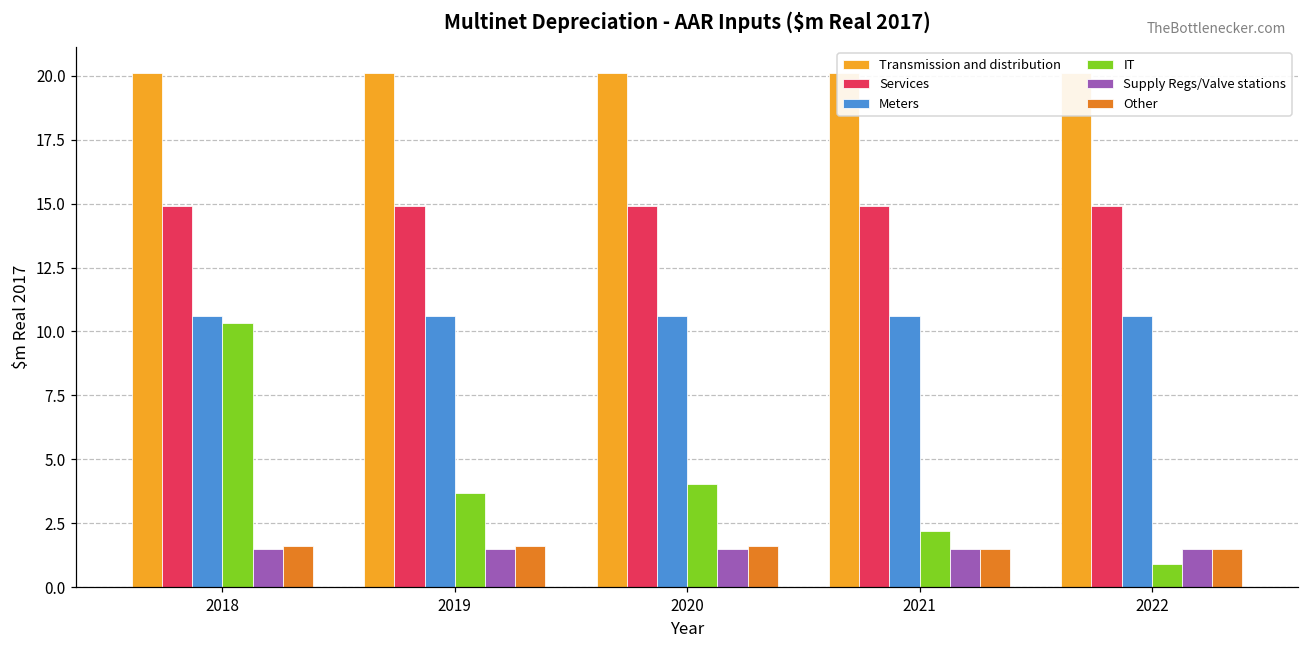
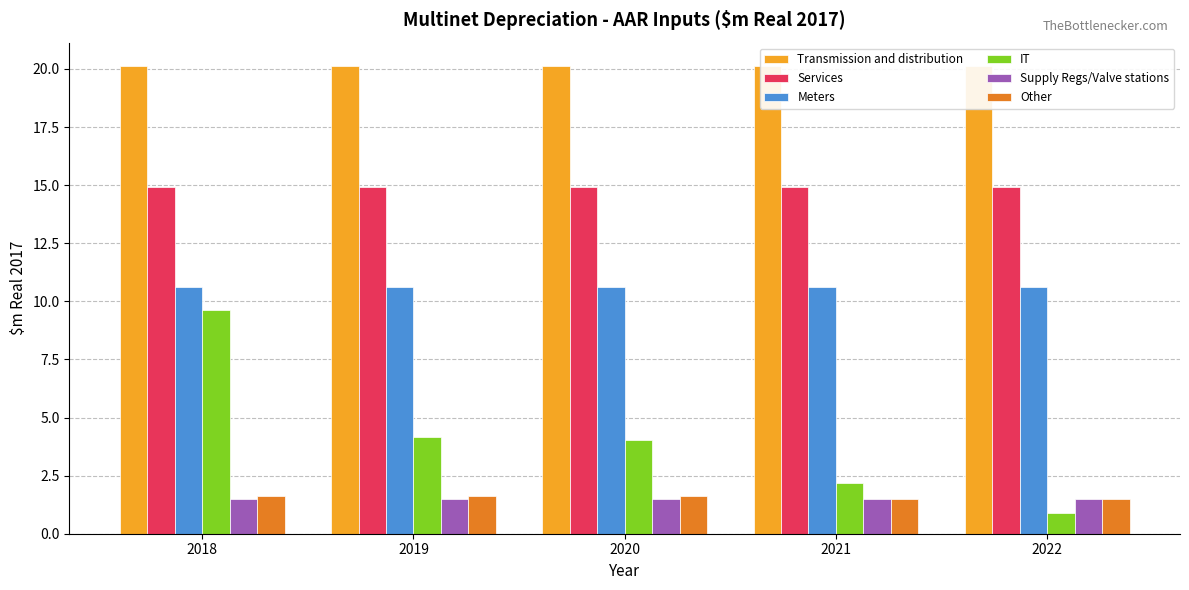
  {
    "Services": {
      "2018": 14.9,
      "2019": 14.9,
      "2020": 14.9,
      "2021": 14.9,
      "2022": 14.9
    },
    "Meters": {
      "2018": 10.6,
      "2019": 10.6,
      "2020": 10.6,
      "2021": 10.6,
      "2022": 10.6
    },
    "IT": {
-     "2018": 10.3,
-     "2019": 3.7,
+     "2018": 9.6,
+     "2019": 4.2,
      "2020": 4.0,
      "2021": 2.2,
      "2022": 0.9
    },
    "Supply Regs/Valve stations": {
      "2018": 1.5,
      "2019": 1.5,
      "2020": 1.5,
      "2021": 1.5,
      "2022": 1.5
    }
  }
